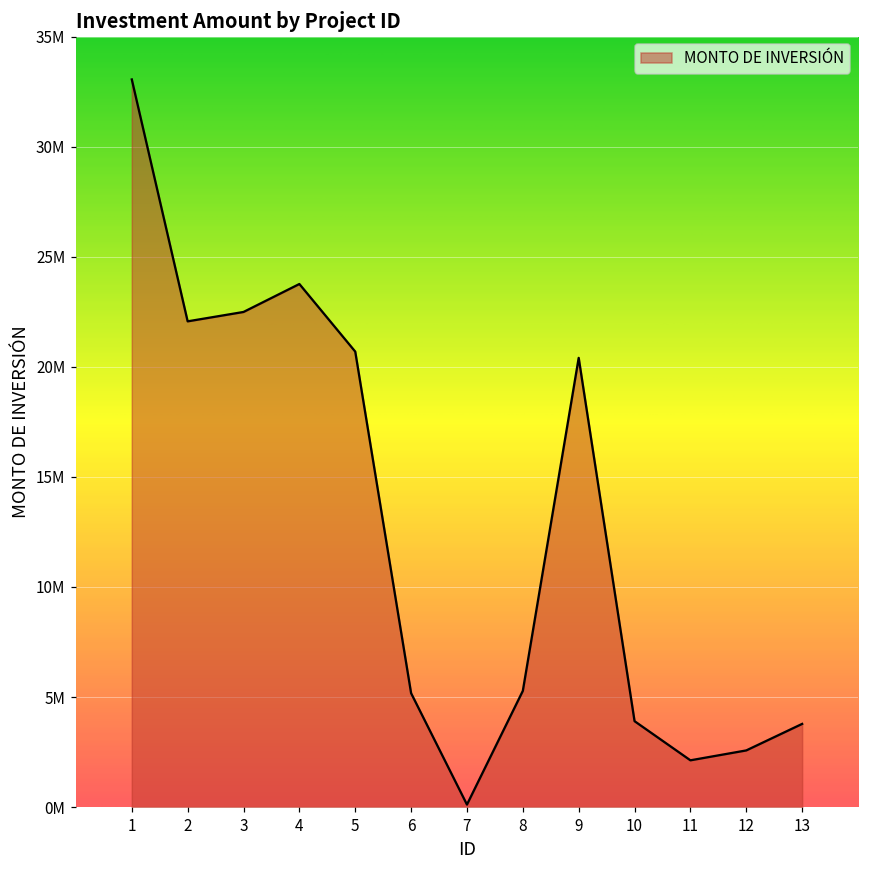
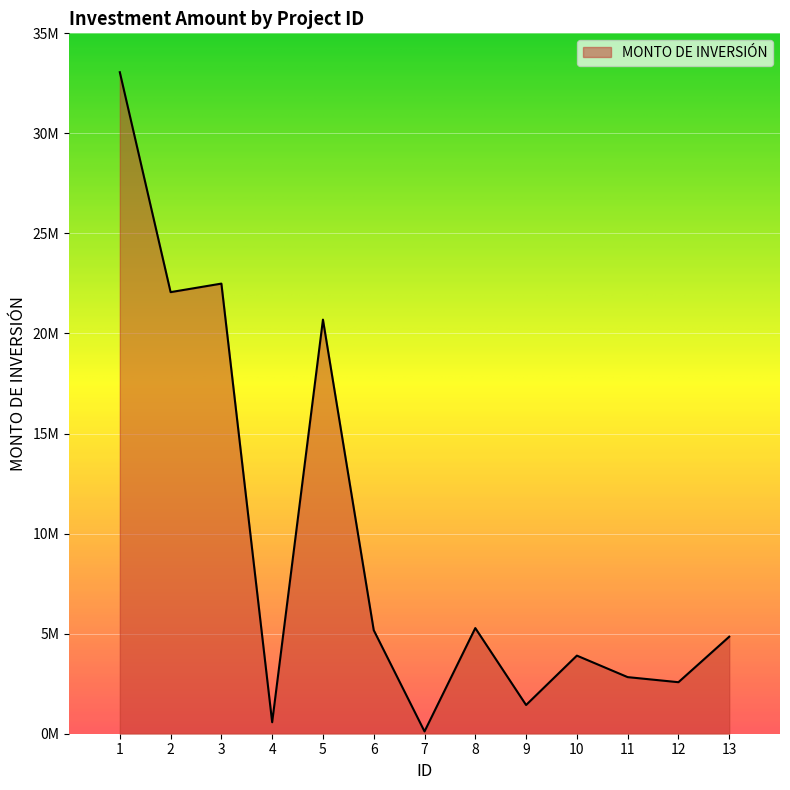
  {
    "1": 33100000,
    "2": 22100000,
    "3": 22500000,
-   "4": 23800000,
+   "4": 600000,
    "5": 20700000,
    "6": 5200000,
    "7": 100000,
    "8": 5300000,
-   "9": 20400000,
+   "9": 1400000,
    "10": 3900000,
-   "11": 2100000,
+   "11": 2800000,
    "12": 2600000,
-   "13": 3800000
+   "13": 4800000
  }
